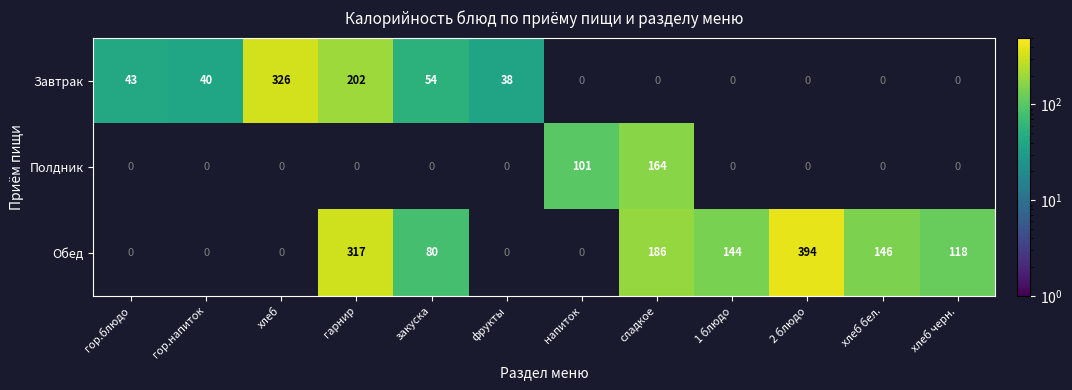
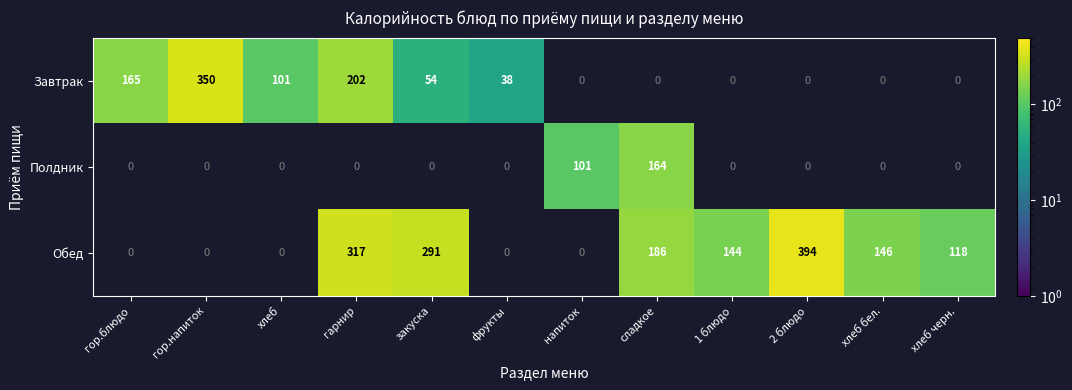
  {
    "Завтрак": {
-     "гор.блюдо": 43,
-     "гор.напиток": 40,
-     "хлеб": 326,
+     "гор.блюдо": 165,
+     "гор.напиток": 350,
+     "хлеб": 101,
      "гарнир": 202,
      "закуска": 54,
      "фрукты": 38
    },
    "Полдник": {
      "напиток": 101,
      "сладкое": 164
    },
    "Обед": {
      "гарнир": 317,
-     "закуска": 80,
+     "закуска": 291,
      "сладкое": 186,
      "1 блюдо": 144,
      "2 блюдо": 394,
      "хлеб бел.": 146,
      "хлеб черн.": 118
    }
  }
